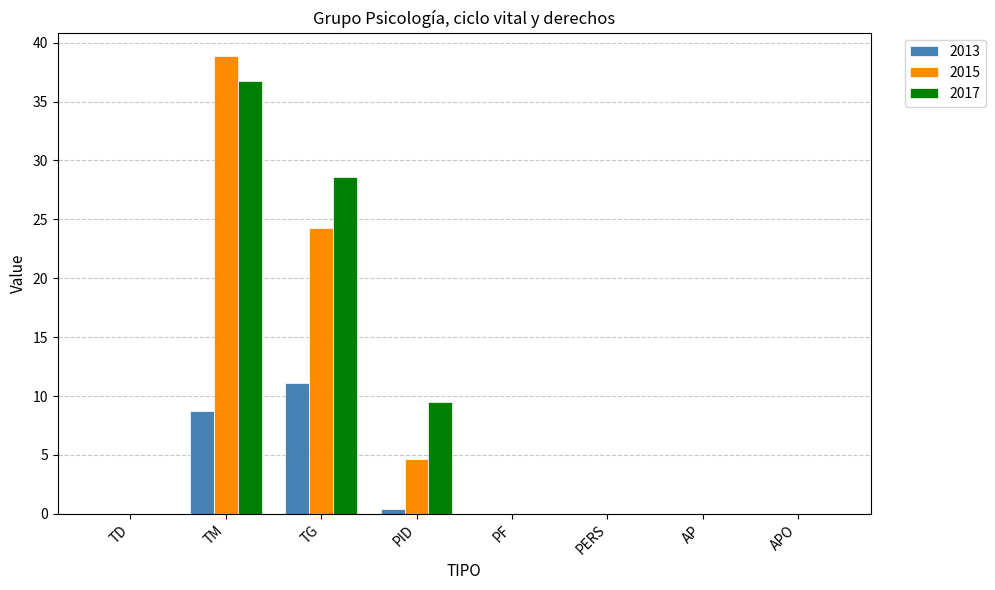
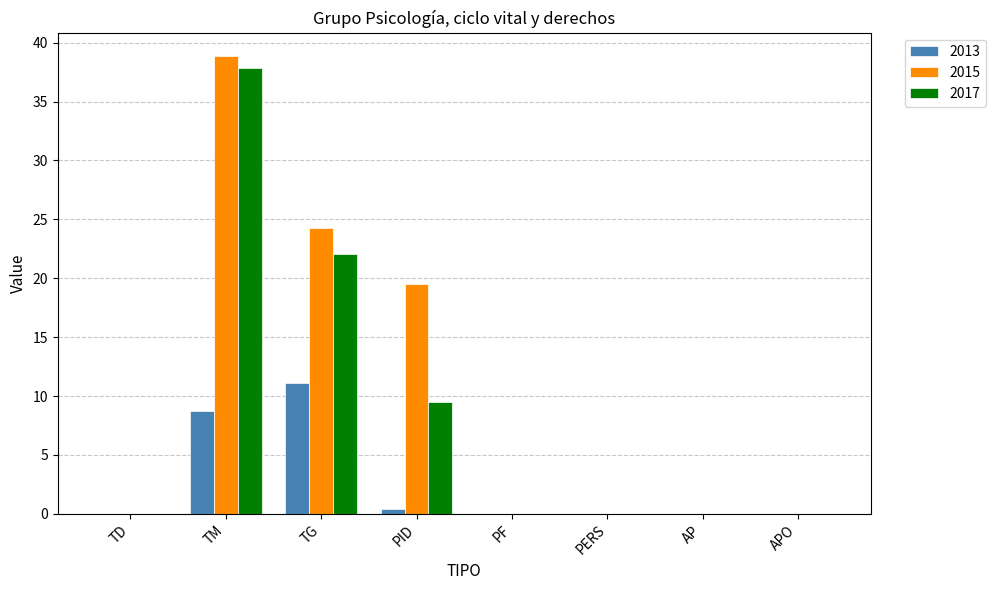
  {
    "2013": {
      "TD": 0.0,
      "TM": 8.7,
      "TG": 11.1,
      "PID": 0.4,
      "PF": 0.0,
      "PERS": 0.0,
      "AP": 0.0,
      "APO": 0.0
    },
    "2015": {
      "TD": 0.0,
      "TM": 38.9,
      "TG": 24.3,
-     "PID": 4.6,
+     "PID": 19.5,
      "PF": 0.0,
      "PERS": 0.0,
      "AP": 0.0,
      "APO": 0.0
    },
    "2017": {
      "TD": 0.0,
-     "TM": 36.8,
-     "TG": 28.6,
+     "TM": 37.9,
+     "TG": 22.1,
      "PID": 9.5,
      "PF": 0.0,
      "PERS": 0.0,
      "AP": 0.0,
      "APO": 0.0
    }
  }
